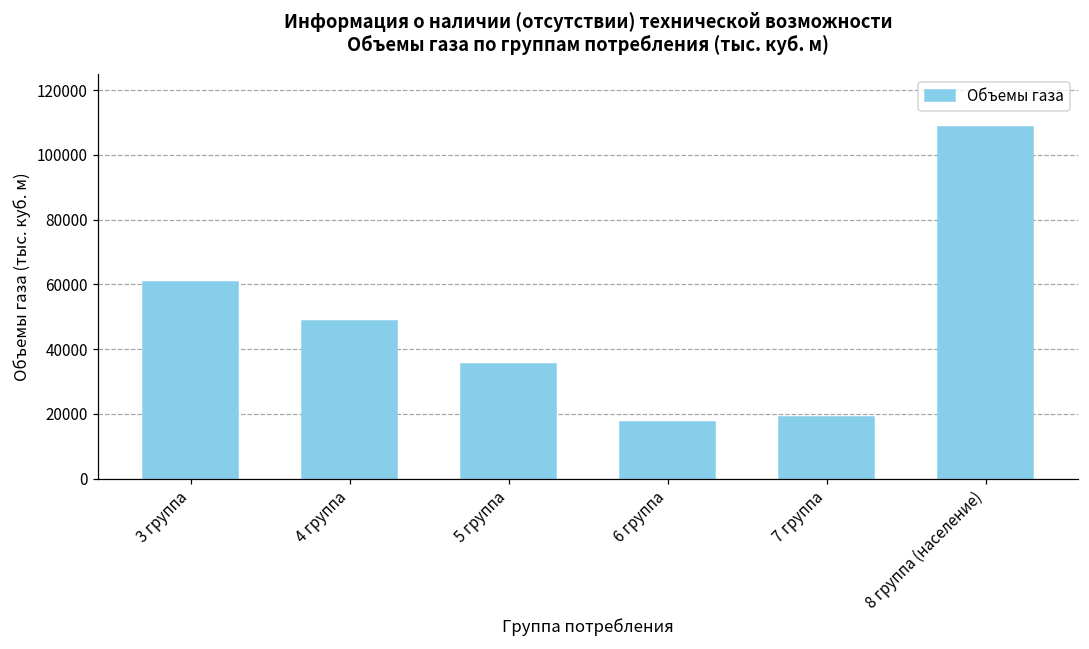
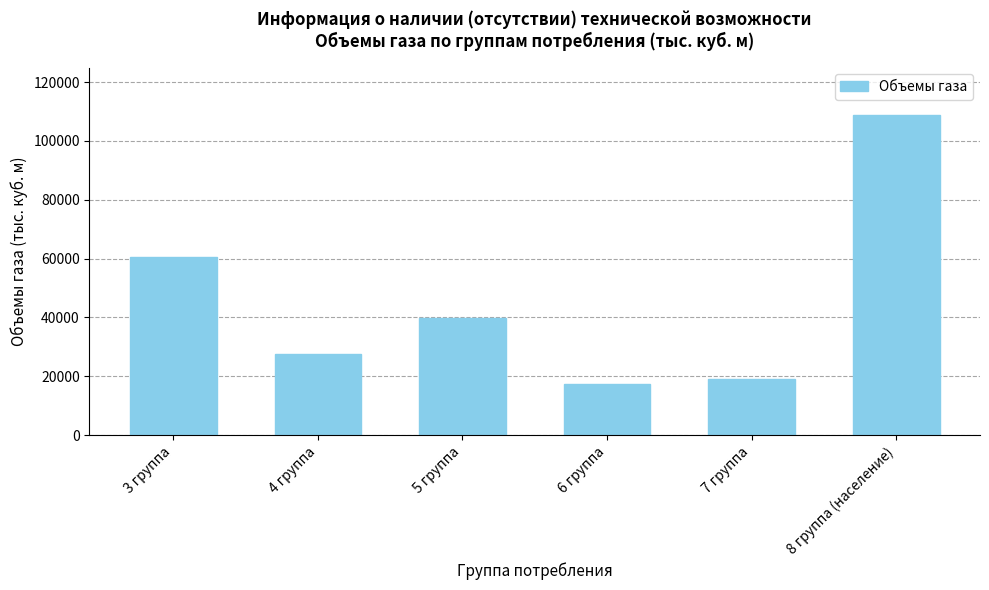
  {
    "3 группа": 61000,
-   "4 группа": 49000,
-   "5 группа": 36000,
+   "4 группа": 28000,
+   "5 группа": 40000,
    "6 группа": 17000,
    "7 группа": 19000,
    "8 группа (население)": 109000
  }
